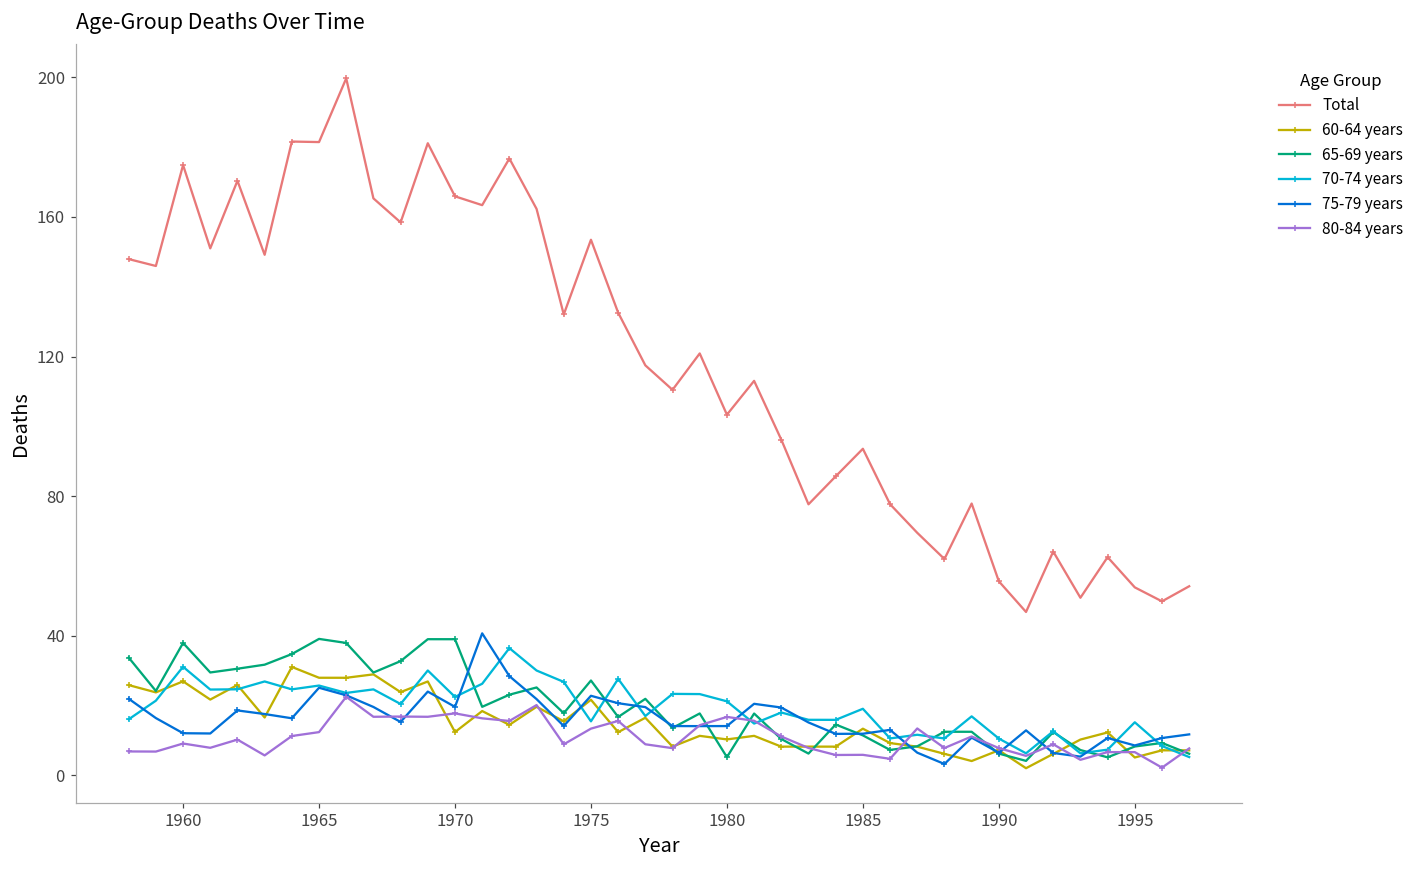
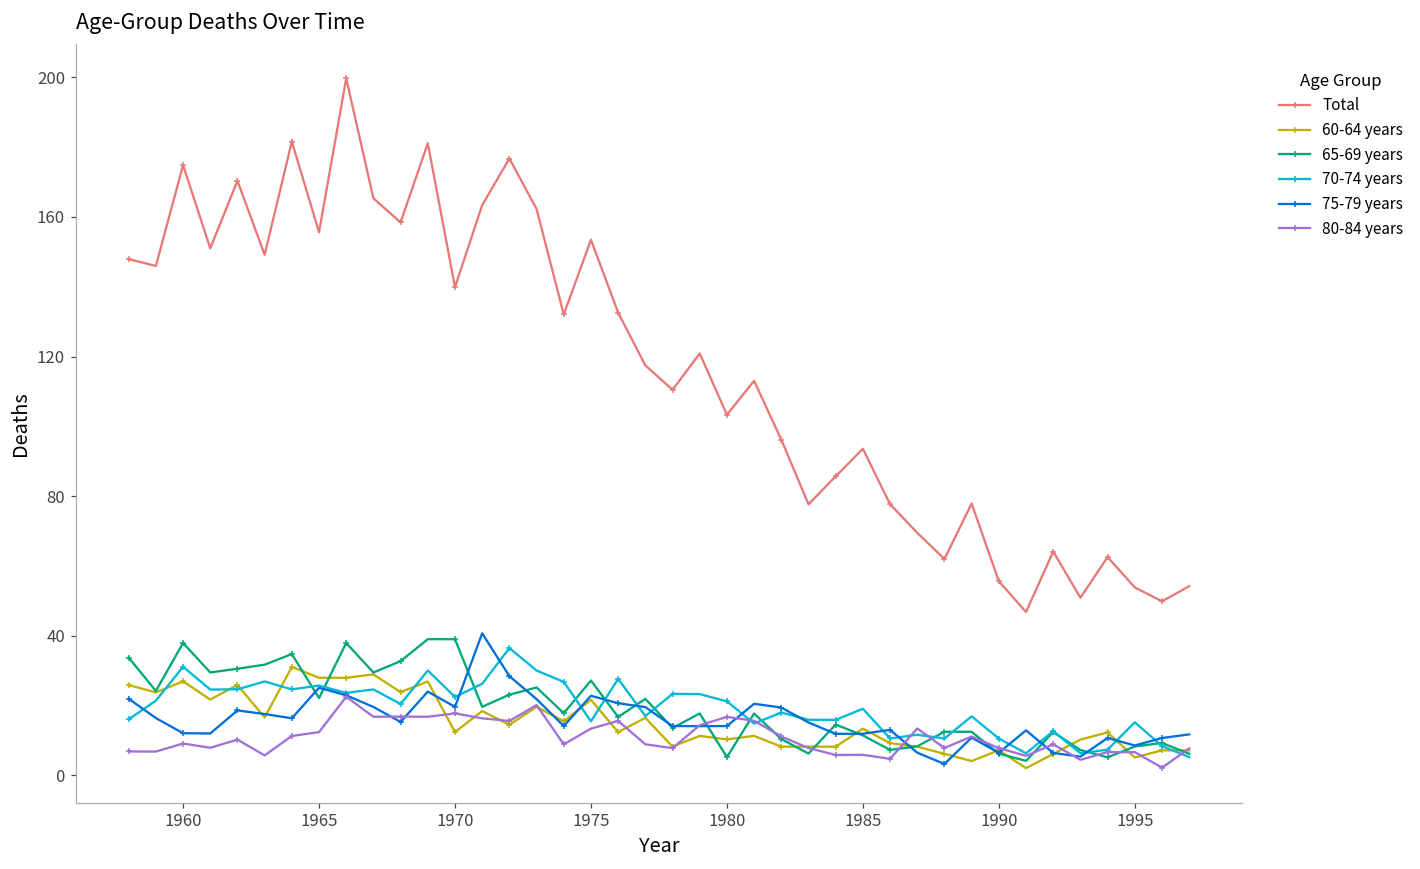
  {
    "Total": {
      "1960": 175,
-     "1965": 181,
-     "1970": 166,
+     "1965": 156,
+     "1970": 140,
      "1975": 153,
      "1980": 103,
      "1985": 94,
      "1990": 56,
      "1995": 54
    },
    "60-64 years": {
      "1960": 27,
      "1965": 28,
      "1970": 12,
      "1975": 22,
      "1980": 10,
      "1985": 13,
      "1995": 5
    },
    "65-69 years": {
      "1960": 38,
-     "1965": 39,
+     "1965": 22,
      "1970": 39,
      "1975": 27,
      "1980": 5
    },
    "70-74 years": {
      "1960": 31,
      "1970": 22,
      "1975": 15,
      "1980": 21,
      "1985": 19,
      "1990": 11,
      "1995": 15
    },
    "75-79 years": {
      "1960": 12,
      "1970": 20,
      "1975": 23,
      "1980": 14
    },
    "80-84 years": {
      "1960": 9,
      "1965": 12,
      "1970": 18,
      "1975": 13,
      "1980": 17,
      "1985": 6,
      "1995": 7
    }
  }
